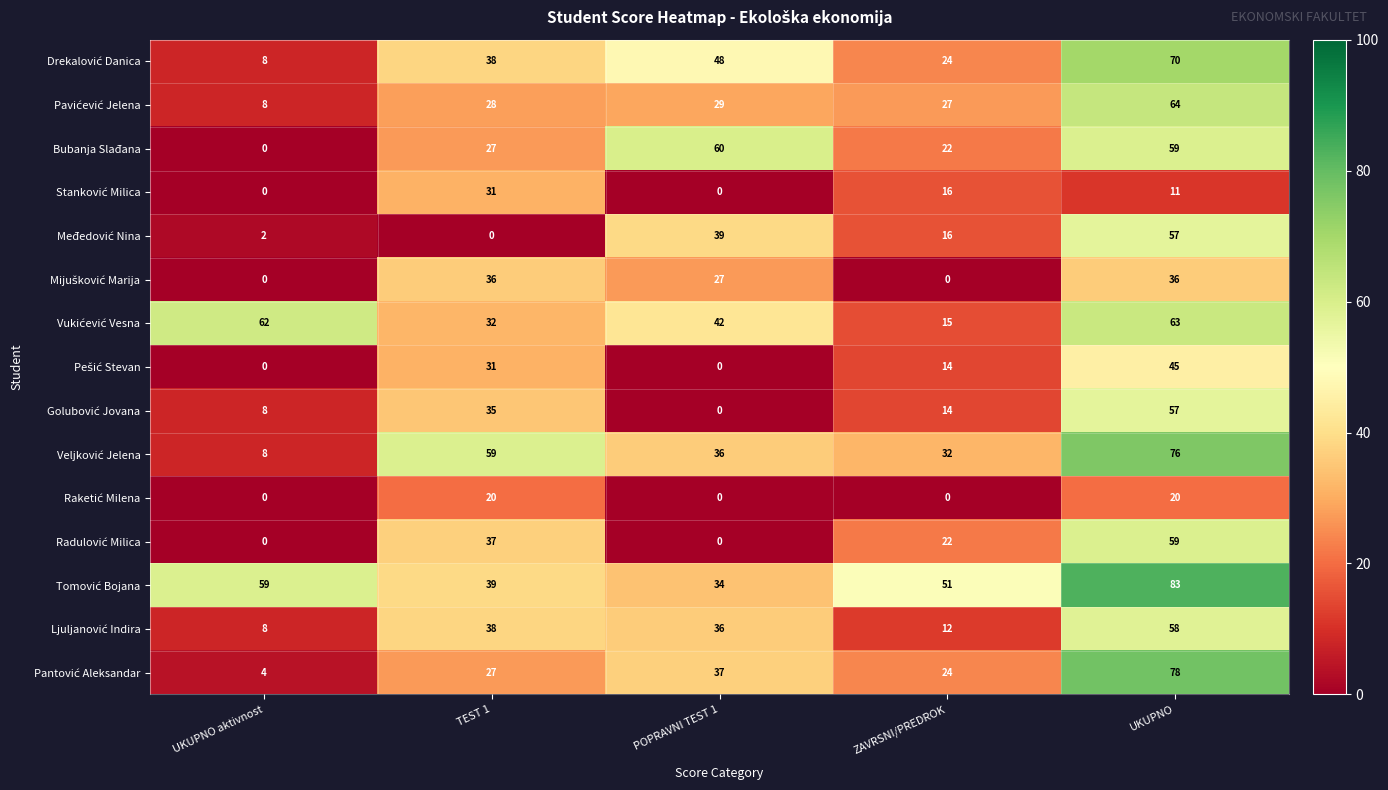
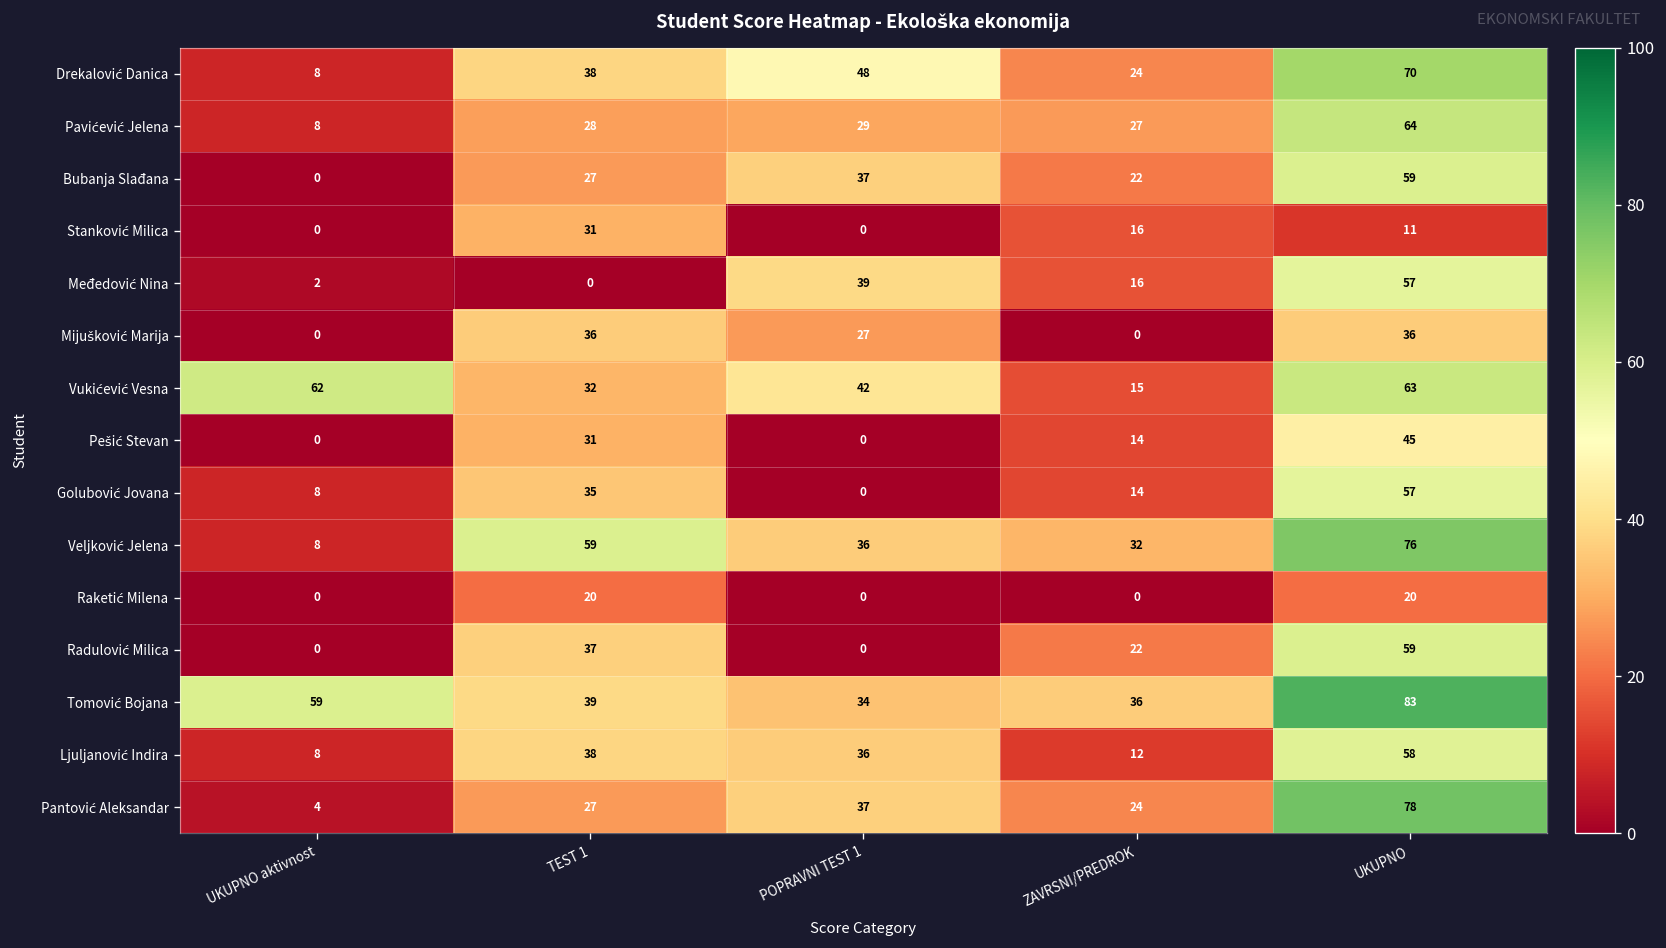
  {
    "Drekalović Danica": {
      "UKUPNO aktivnost": 8,
      "TEST 1": 38,
      "POPRAVNI TEST 1": 48,
      "ZAVRSNI/PREDROK": 24,
      "UKUPNO": 70
    },
    "Pavićević Jelena": {
      "UKUPNO aktivnost": 8,
      "TEST 1": 28,
      "POPRAVNI TEST 1": 29,
      "ZAVRSNI/PREDROK": 27,
      "UKUPNO": 64
    },
    "Bubanja Slađana": {
      "UKUPNO aktivnost": 0,
      "TEST 1": 27,
-     "POPRAVNI TEST 1": 60,
+     "POPRAVNI TEST 1": 37,
      "ZAVRSNI/PREDROK": 22,
      "UKUPNO": 59
    },
    "Stanković Milica": {
      "UKUPNO aktivnost": 0,
      "TEST 1": 31,
      "POPRAVNI TEST 1": 0,
      "ZAVRSNI/PREDROK": 16,
      "UKUPNO": 11
    },
    "Međedović Nina": {
      "UKUPNO aktivnost": 2,
      "TEST 1": 0,
      "POPRAVNI TEST 1": 39,
      "ZAVRSNI/PREDROK": 16,
      "UKUPNO": 57
    },
    "Mijušković Marija": {
      "UKUPNO aktivnost": 0,
      "TEST 1": 36,
      "POPRAVNI TEST 1": 27,
      "ZAVRSNI/PREDROK": 0,
      "UKUPNO": 36
    },
    "Vukićević Vesna": {
      "UKUPNO aktivnost": 62,
      "TEST 1": 32,
      "POPRAVNI TEST 1": 42,
      "ZAVRSNI/PREDROK": 15,
      "UKUPNO": 63
    },
    "Pešić Stevan": {
      "UKUPNO aktivnost": 0,
      "TEST 1": 31,
      "POPRAVNI TEST 1": 0,
      "ZAVRSNI/PREDROK": 14,
      "UKUPNO": 45
    },
    "Golubović Jovana": {
      "UKUPNO aktivnost": 8,
      "TEST 1": 35,
      "POPRAVNI TEST 1": 0,
      "ZAVRSNI/PREDROK": 14,
      "UKUPNO": 57
    },
    "Veljković Jelena": {
      "UKUPNO aktivnost": 8,
      "TEST 1": 59,
      "POPRAVNI TEST 1": 36,
      "ZAVRSNI/PREDROK": 32,
      "UKUPNO": 76
    },
    "Raketić Milena": {
      "UKUPNO aktivnost": 0,
      "TEST 1": 20,
      "POPRAVNI TEST 1": 0,
      "ZAVRSNI/PREDROK": 0,
      "UKUPNO": 20
    },
    "Radulović Milica": {
      "UKUPNO aktivnost": 0,
      "TEST 1": 37,
      "POPRAVNI TEST 1": 0,
      "ZAVRSNI/PREDROK": 22,
      "UKUPNO": 59
    },
    "Tomović Bojana": {
      "UKUPNO aktivnost": 59,
      "TEST 1": 39,
      "POPRAVNI TEST 1": 34,
-     "ZAVRSNI/PREDROK": 51,
+     "ZAVRSNI/PREDROK": 36,
      "UKUPNO": 83
    },
    "Ljuljanović Indira": {
      "UKUPNO aktivnost": 8,
      "TEST 1": 38,
      "POPRAVNI TEST 1": 36,
      "ZAVRSNI/PREDROK": 12,
      "UKUPNO": 58
    },
    "Pantović Aleksandar": {
      "UKUPNO aktivnost": 4,
      "TEST 1": 27,
      "POPRAVNI TEST 1": 37,
      "ZAVRSNI/PREDROK": 24,
      "UKUPNO": 78
    }
  }
